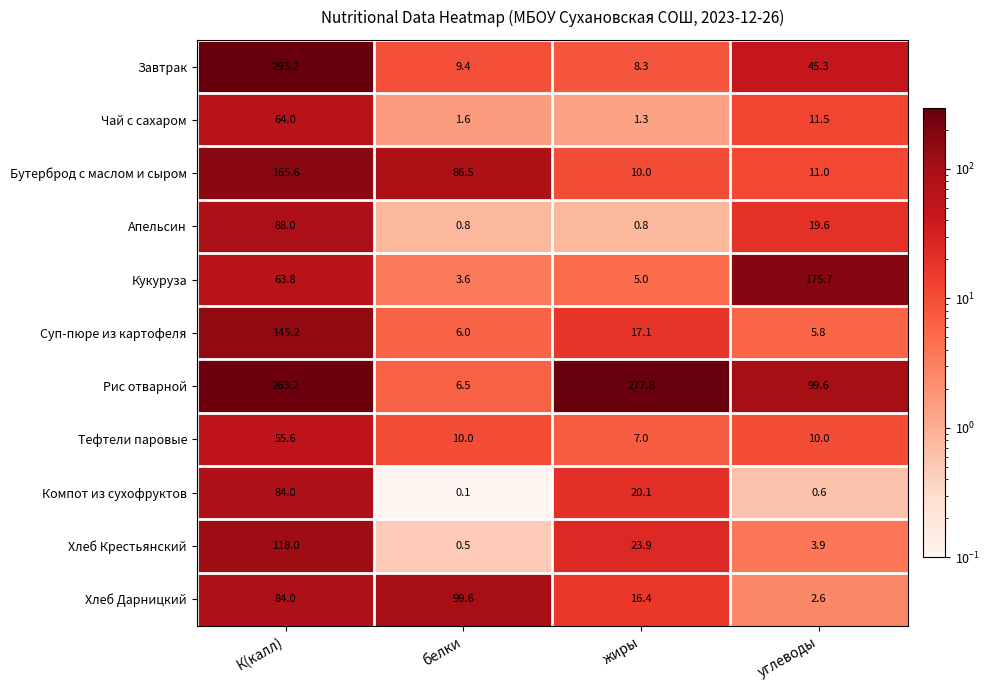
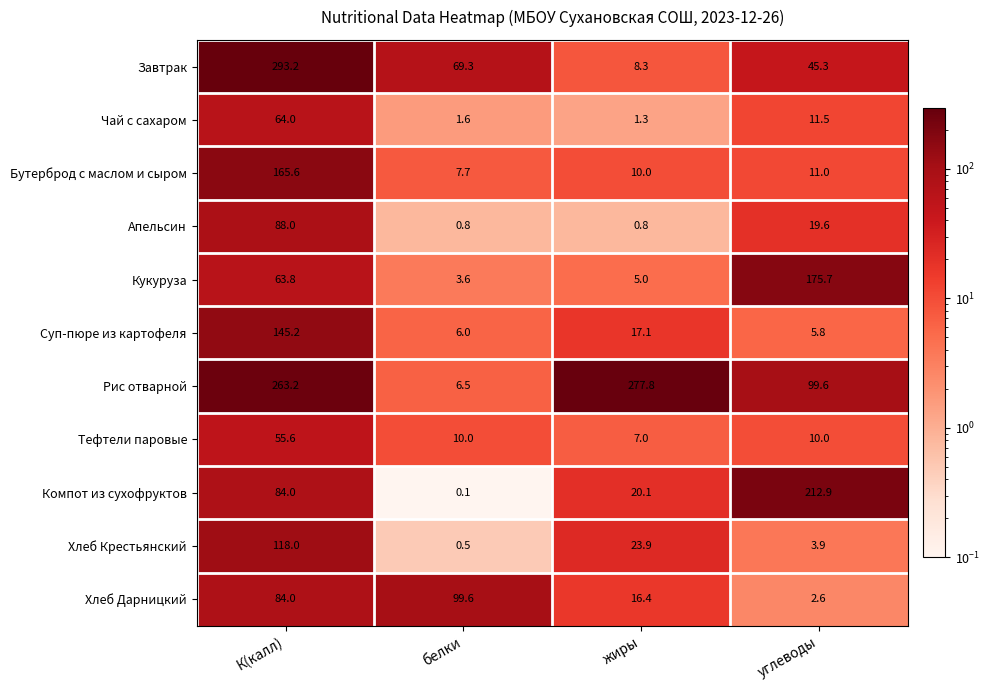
  {
    "Завтрак": {
      "К(калл)": 293.2,
-     "белки": 9.4,
+     "белки": 69.3,
      "жиры": 8.3,
      "углеводы": 45.3
    },
    "Чай с сахаром": {
      "К(калл)": 64.0,
      "белки": 1.6,
      "жиры": 1.3,
      "углеводы": 11.5
    },
    "Бутерброд с маслом и сыром": {
      "К(калл)": 165.6,
-     "белки": 86.5,
+     "белки": 7.7,
      "жиры": 10.0,
      "углеводы": 11.0
    },
    "Апельсин": {
      "К(калл)": 88.0,
      "белки": 0.8,
      "жиры": 0.8,
      "углеводы": 19.6
    },
    "Кукуруза": {
      "К(калл)": 63.8,
      "белки": 3.6,
      "жиры": 5.0,
      "углеводы": 175.7
    },
    "Суп-пюре из картофеля": {
      "К(калл)": 145.2,
      "белки": 6.0,
      "жиры": 17.1,
      "углеводы": 5.8
    },
    "Рис отварной": {
      "К(калл)": 263.2,
      "белки": 6.5,
      "жиры": 277.8,
      "углеводы": 99.6
    },
    "Тефтели паровые": {
      "К(калл)": 55.6,
      "белки": 10.0,
      "жиры": 7.0,
      "углеводы": 10.0
    },
    "Компот из сухофруктов": {
      "К(калл)": 84.0,
      "белки": 0.1,
      "жиры": 20.1,
-     "углеводы": 0.6
+     "углеводы": 212.9
    },
    "Хлеб Крестьянский": {
      "К(калл)": 118.0,
      "белки": 0.5,
      "жиры": 23.9,
      "углеводы": 3.9
    },
    "Хлеб Дарницкий": {
      "К(калл)": 84.0,
      "белки": 99.6,
      "жиры": 16.4,
      "углеводы": 2.6
    }
  }
